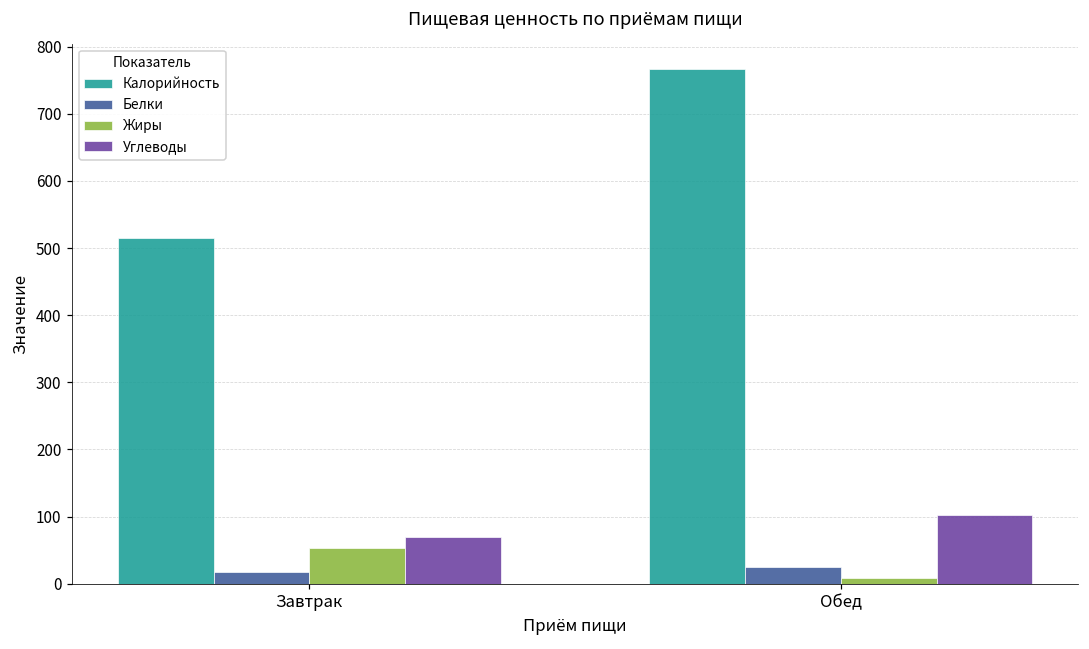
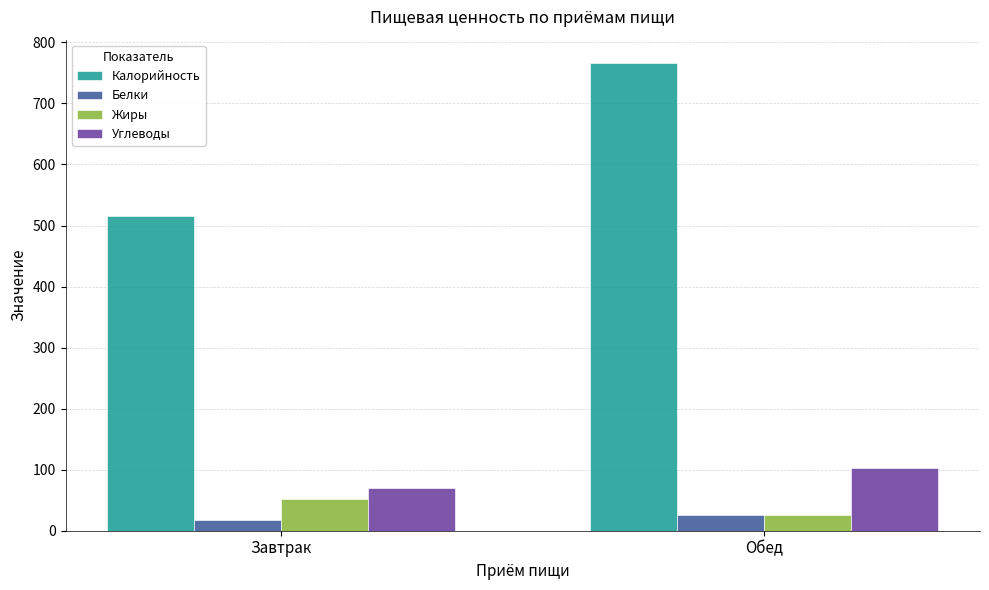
  {
    "Калорийность": {
      "Завтрак": 520,
      "Обед": 770
    },
    "Жиры": {
      "Завтрак": 50,
-     "Обед": 10
+     "Обед": 30
    }
  }
